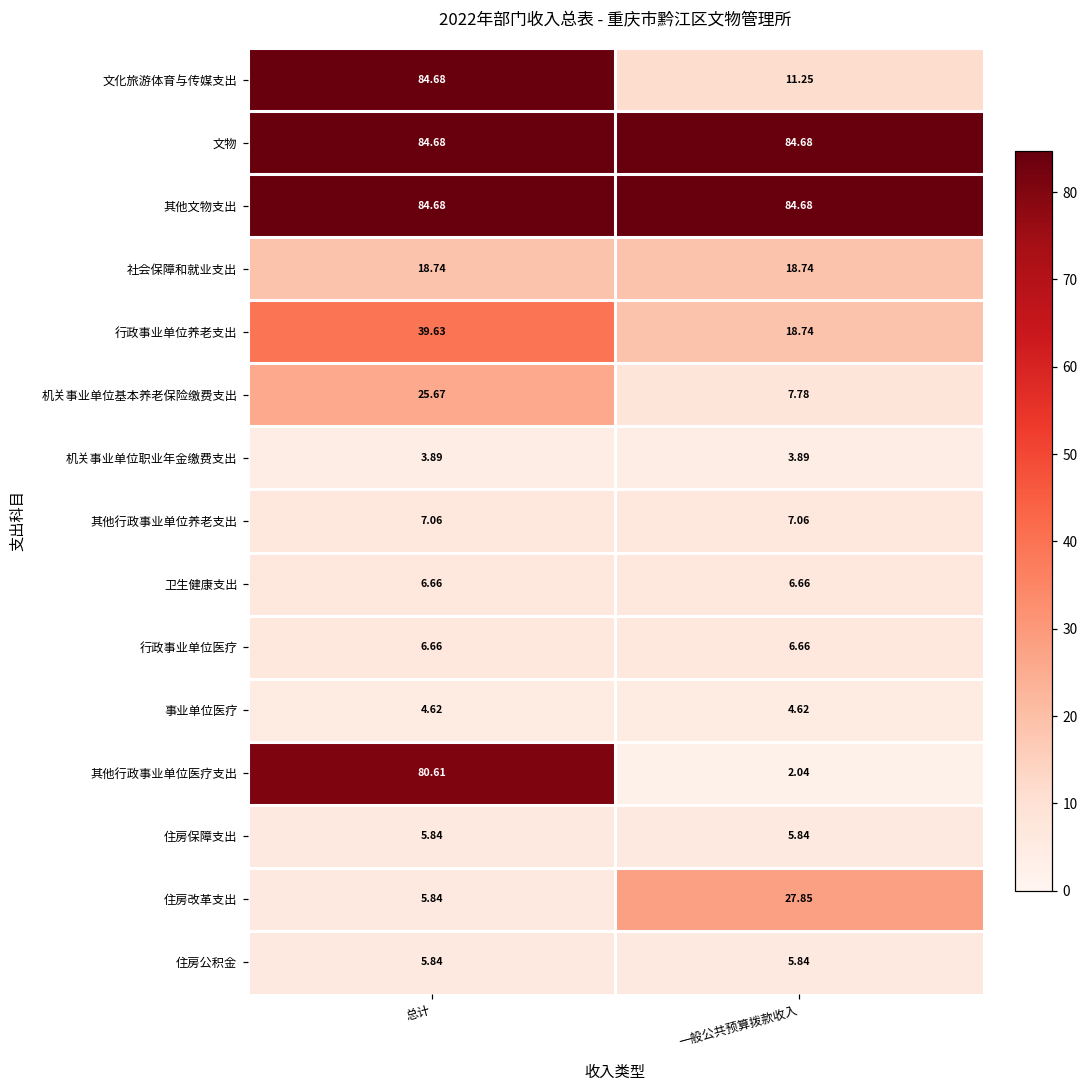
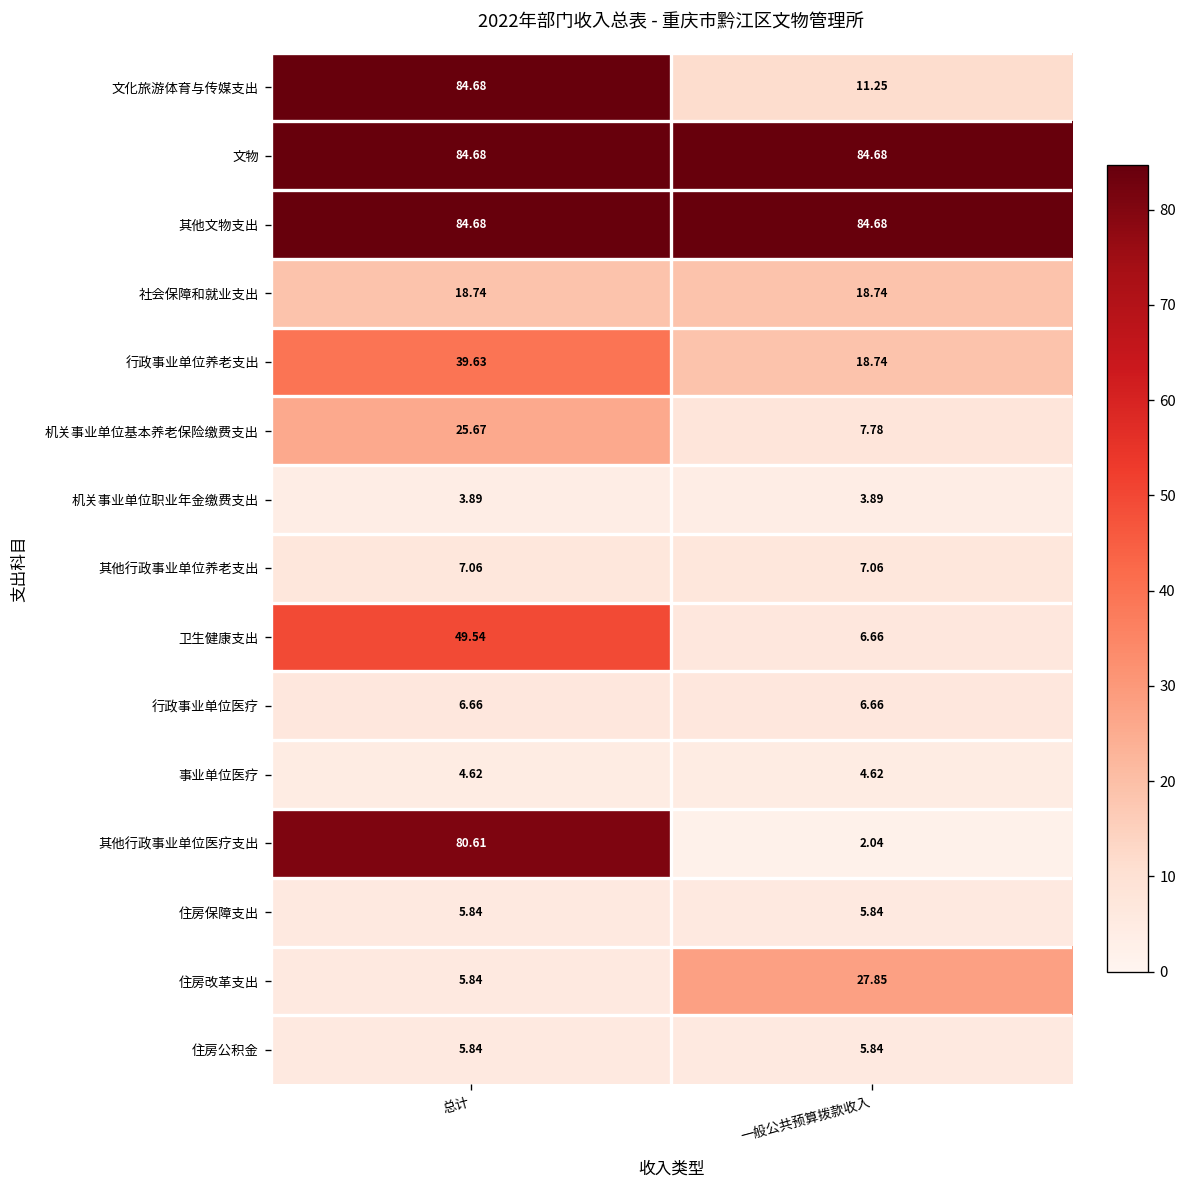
  {
    "文化旅游体育与传媒支出": {
      "总计": 84.68,
      "一般公共预算拨款收入": 11.25
    },
    "文物": {
      "总计": 84.68,
      "一般公共预算拨款收入": 84.68
    },
    "其他文物支出": {
      "总计": 84.68,
      "一般公共预算拨款收入": 84.68
    },
    "社会保障和就业支出": {
      "总计": 18.74,
      "一般公共预算拨款收入": 18.74
    },
    "行政事业单位养老支出": {
      "总计": 39.63,
      "一般公共预算拨款收入": 18.74
    },
    "机关事业单位基本养老保险缴费支出": {
      "总计": 25.67,
      "一般公共预算拨款收入": 7.78
    },
    "机关事业单位职业年金缴费支出": {
      "总计": 3.89,
      "一般公共预算拨款收入": 3.89
    },
    "其他行政事业单位养老支出": {
      "总计": 7.06,
      "一般公共预算拨款收入": 7.06
    },
    "卫生健康支出": {
-     "总计": 6.66,
+     "总计": 49.54,
      "一般公共预算拨款收入": 6.66
    },
    "行政事业单位医疗": {
      "总计": 6.66,
      "一般公共预算拨款收入": 6.66
    },
    "事业单位医疗": {
      "总计": 4.62,
      "一般公共预算拨款收入": 4.62
    },
    "其他行政事业单位医疗支出": {
      "总计": 80.61,
      "一般公共预算拨款收入": 2.04
    },
    "住房保障支出": {
      "总计": 5.84,
      "一般公共预算拨款收入": 5.84
    },
    "住房改革支出": {
      "总计": 5.84,
      "一般公共预算拨款收入": 27.85
    },
    "住房公积金": {
      "总计": 5.84,
      "一般公共预算拨款收入": 5.84
    }
  }
